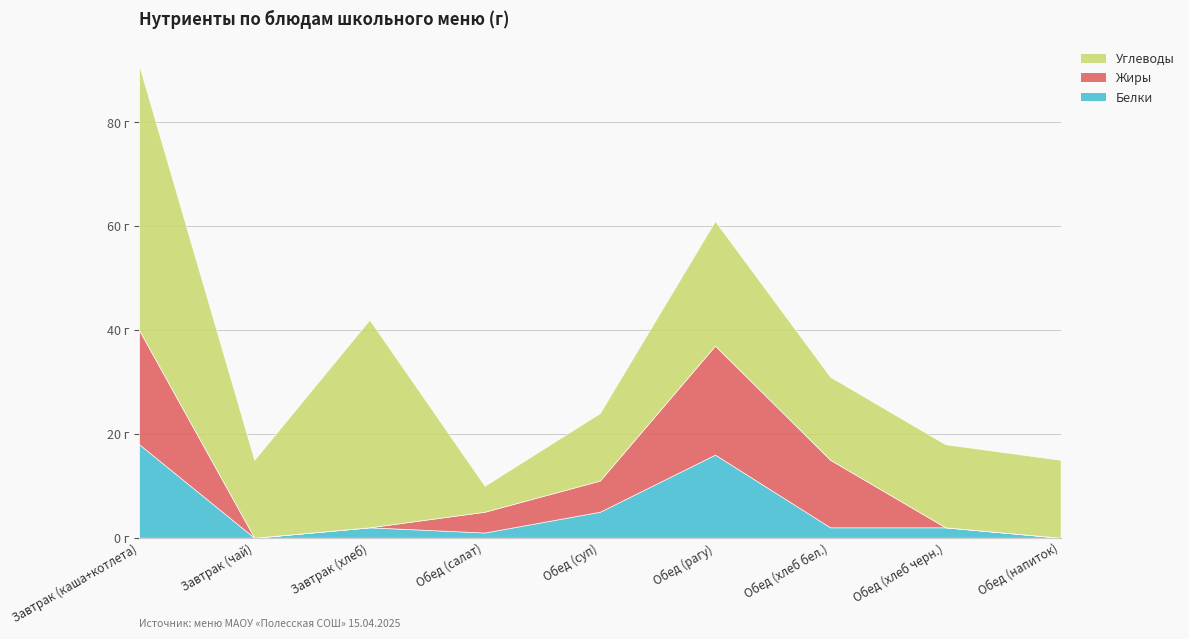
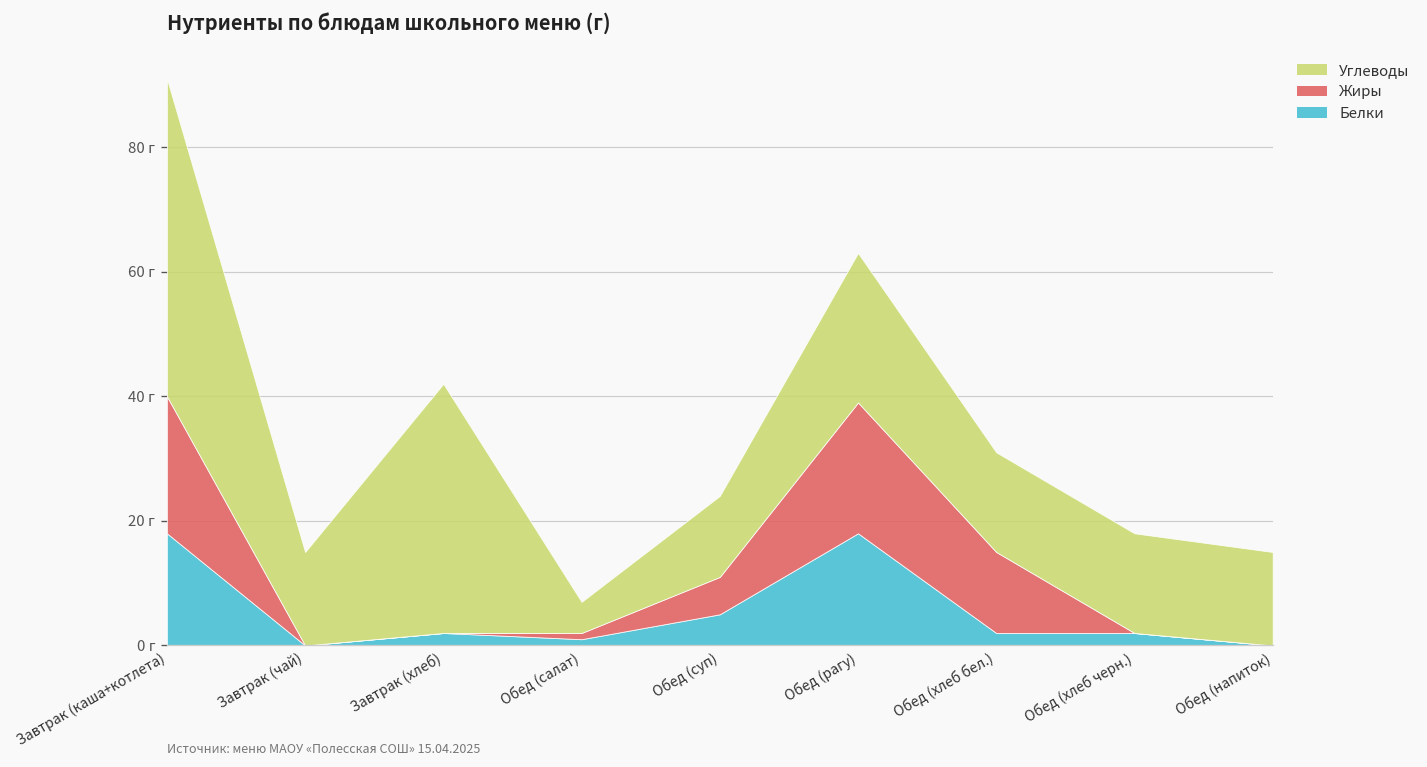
  {
    "Белки": {
      "Завтрак (каша+котлета)": "18 г",
      "Обед (салат)": "1 г",
      "Обед (суп)": "5 г",
-     "Обед (рагу)": "16 г",
+     "Обед (рагу)": "18 г",
      "Обед (хлеб бел.)": "2 г"
    },
    "Жиры": {
      "Завтрак (каша+котлета)": "22 г",
-     "Обед (салат)": "4 г",
+     "Обед (салат)": "1 г",
      "Обед (суп)": "6 г",
      "Обед (рагу)": "21 г",
      "Обед (хлеб бел.)": "13 г"
    },
    "Углеводы": {
      "Завтрак (каша+котлета)": "51 г",
      "Завтрак (чай)": "15 г",
      "Завтрак (хлеб)": "40 г",
      "Обед (салат)": "5 г",
      "Обед (суп)": "13 г",
      "Обед (рагу)": "24 г",
      "Обед (хлеб бел.)": "16 г",
      "Обед (хлеб черн.)": "16 г",
      "Обед (напиток)": "15 г"
    }
  }
